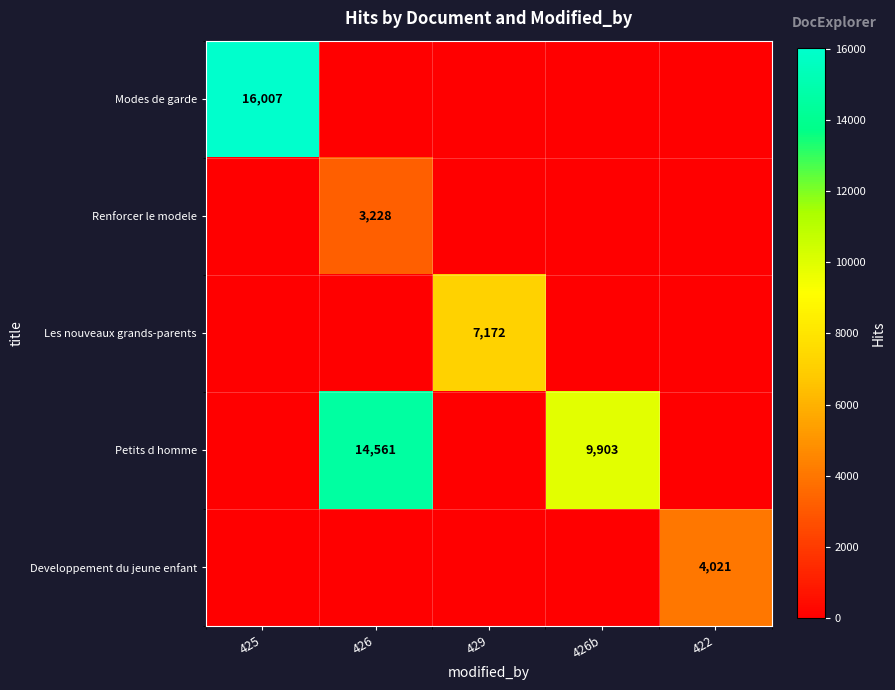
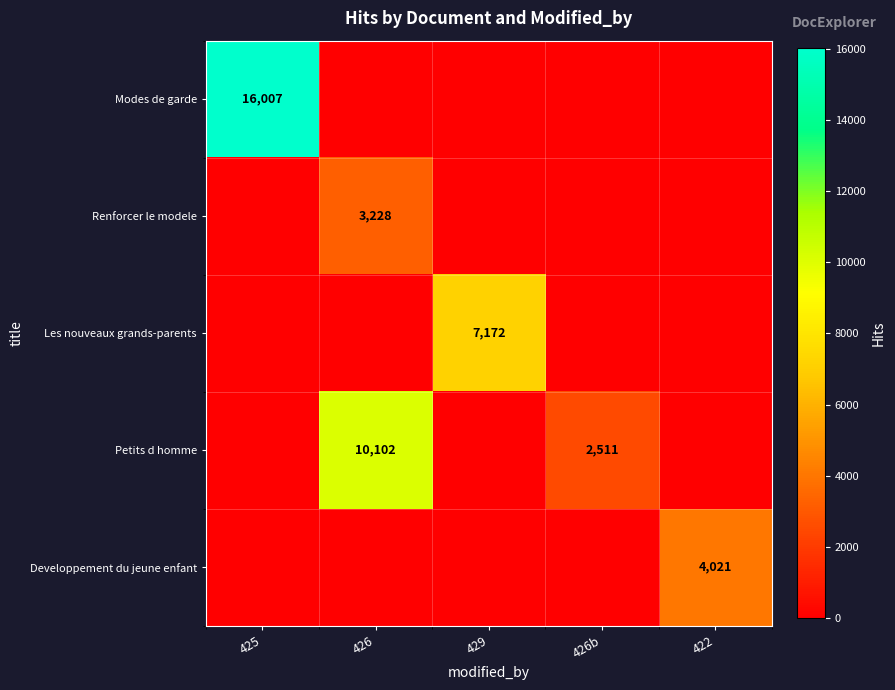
  {
    "Modes de garde": {
      "425": "16,007"
    },
    "Renforcer le modele": {
      "426": "3,228"
    },
    "Les nouveaux grands-parents": {
      "429": "7,172"
    },
    "Petits d homme": {
-     "426": "14,561",
-     "426b": "9,903"
+     "426": "10,102",
+     "426b": "2,511"
    },
    "Developpement du jeune enfant": {
      "422": "4,021"
    }
  }
